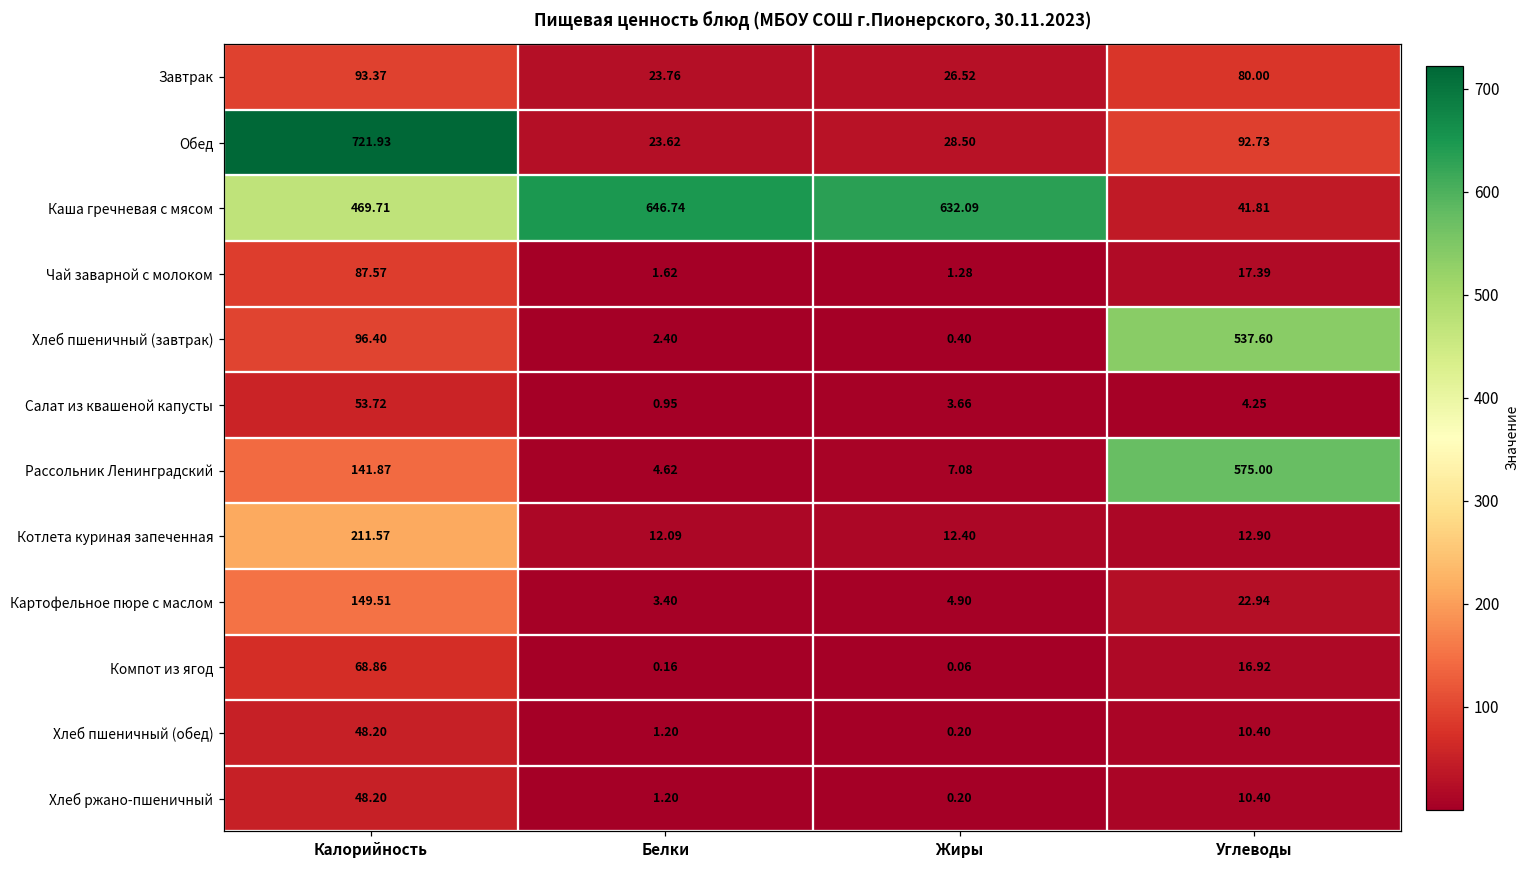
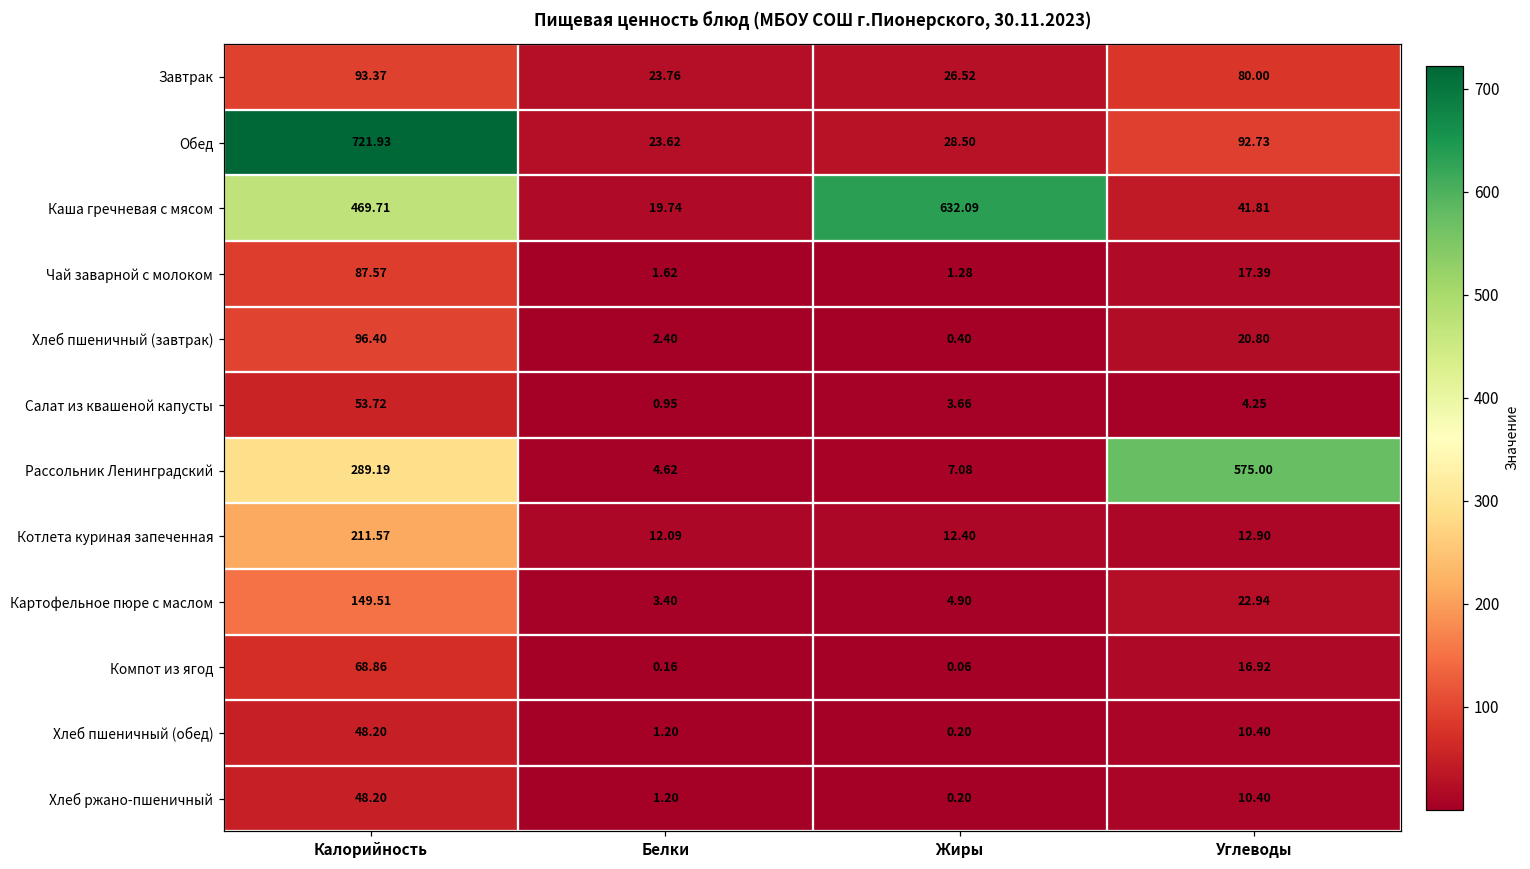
  {
    "Завтрак": {
      "Калорийность": 93.37,
      "Белки": 23.76,
      "Жиры": 26.52,
      "Углеводы": 80.00
    },
    "Обед": {
      "Калорийность": 721.93,
      "Белки": 23.62,
      "Жиры": 28.50,
      "Углеводы": 92.73
    },
    "Каша гречневая с мясом": {
      "Калорийность": 469.71,
-     "Белки": 646.74,
+     "Белки": 19.74,
      "Жиры": 632.09,
      "Углеводы": 41.81
    },
    "Чай заварной с молоком": {
      "Калорийность": 87.57,
      "Белки": 1.62,
      "Жиры": 1.28,
      "Углеводы": 17.39
    },
    "Хлеб пшеничный (завтрак)": {
      "Калорийность": 96.40,
      "Белки": 2.40,
      "Жиры": 0.40,
-     "Углеводы": 537.60
+     "Углеводы": 20.80
    },
    "Салат из квашеной капусты": {
      "Калорийность": 53.72,
      "Белки": 0.95,
      "Жиры": 3.66,
      "Углеводы": 4.25
    },
    "Рассольник Ленинградский": {
-     "Калорийность": 141.87,
+     "Калорийность": 289.19,
      "Белки": 4.62,
      "Жиры": 7.08,
      "Углеводы": 575.00
    },
    "Котлета куриная запеченная": {
      "Калорийность": 211.57,
      "Белки": 12.09,
      "Жиры": 12.40,
      "Углеводы": 12.90
    },
    "Картофельное пюре с маслом": {
      "Калорийность": 149.51,
      "Белки": 3.40,
      "Жиры": 4.90,
      "Углеводы": 22.94
    },
    "Компот из ягод": {
      "Калорийность": 68.86,
      "Белки": 0.16,
      "Жиры": 0.06,
      "Углеводы": 16.92
    },
    "Хлеб пшеничный (обед)": {
      "Калорийность": 48.20,
      "Белки": 1.20,
      "Жиры": 0.20,
      "Углеводы": 10.40
    },
    "Хлеб ржано-пшеничный": {
      "Калорийность": 48.20,
      "Белки": 1.20,
      "Жиры": 0.20,
      "Углеводы": 10.40
    }
  }
